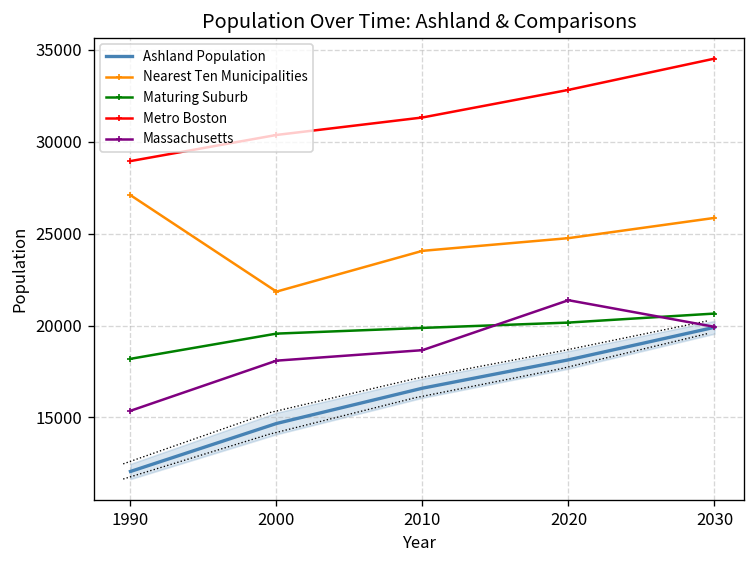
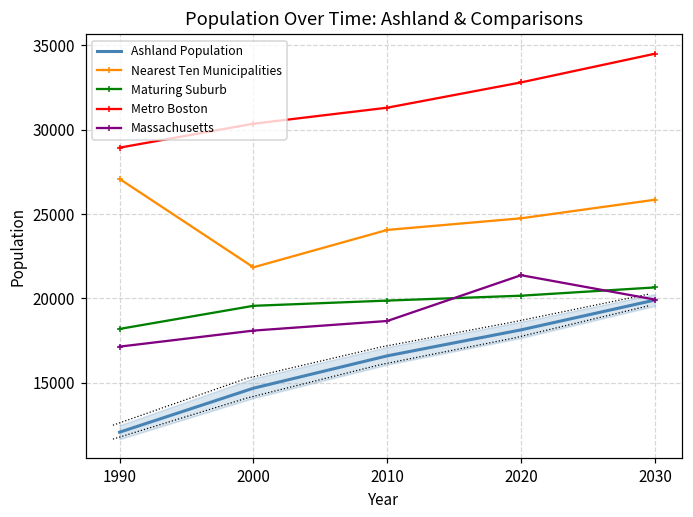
  {
    "Nearest Ten Municipalities": {
      "1990": 27100,
      "2000": 21800,
      "2010": 24100,
      "2020": 24800,
      "2030": 25900
    },
    "Maturing Suburb": {
      "1990": 18200,
      "2000": 19600,
      "2010": 19900,
      "2020": 20200,
      "2030": 20700
    },
    "Metro Boston": {
      "1990": 28900,
      "2010": 31300,
      "2020": 32800,
      "2030": 34500
    },
    "Massachusetts": {
-     "1990": 15400,
+     "1990": 17100,
      "2000": 18100,
      "2010": 18700,
      "2020": 21400
    }
  }
